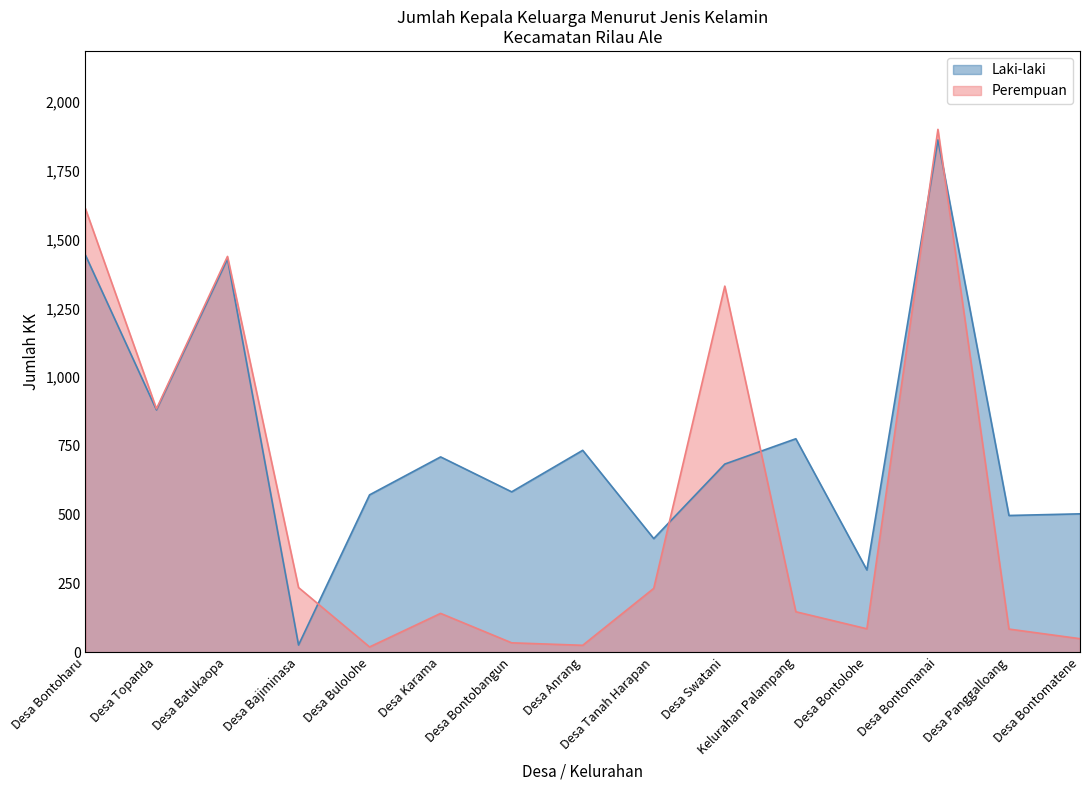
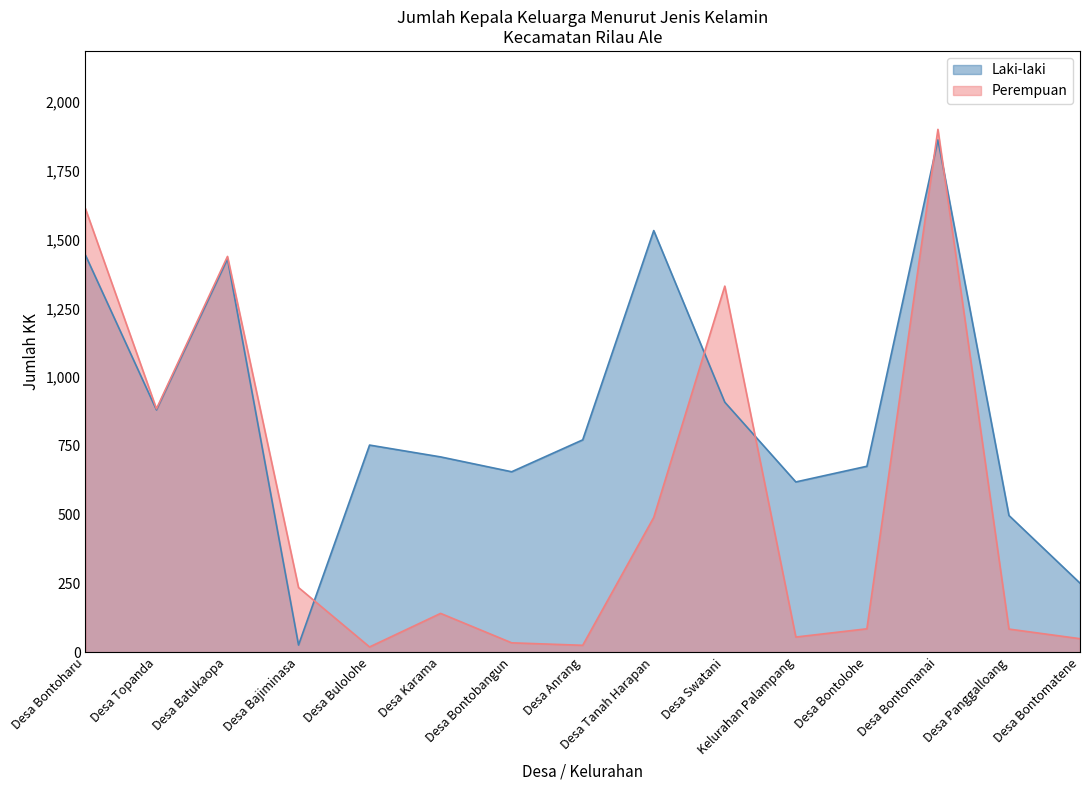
  {
    "Laki-laki": {
      "Desa Bontoharu": "1,440",
      "Desa Bajiminasa": "30",
-     "Desa Bulolohe": "570",
+     "Desa Bulolohe": "750",
      "Desa Karama": "710",
-     "Desa Bontobangun": "580",
-     "Desa Anrang": "730",
-     "Desa Tanah Harapan": "410",
-     "Desa Swatani": "680",
-     "Kelurahan Palampang": "780",
-     "Desa Bontolohe": "300",
+     "Desa Bontobangun": "660",
+     "Desa Anrang": "770",
+     "Desa Tanah Harapan": "1,530",
+     "Desa Swatani": "910",
+     "Kelurahan Palampang": "620",
+     "Desa Bontolohe": "680",
      "Desa Bontomanai": "1,860",
      "Desa Panggalloang": "500",
-     "Desa Bontomatene": "500"
+     "Desa Bontomatene": "250"
    },
    "Perempuan": {
      "Desa Bontoharu": "1,610",
      "Desa Bajiminasa": "240",
      "Desa Bulolohe": "20",
      "Desa Karama": "140",
      "Desa Bontobangun": "30",
      "Desa Anrang": "30",
-     "Desa Tanah Harapan": "230",
+     "Desa Tanah Harapan": "490",
      "Desa Swatani": "1,330",
-     "Kelurahan Palampang": "150",
+     "Kelurahan Palampang": "60",
      "Desa Bontolohe": "90",
      "Desa Bontomanai": "1,900",
      "Desa Panggalloang": "80",
      "Desa Bontomatene": "50"
    }
  }
